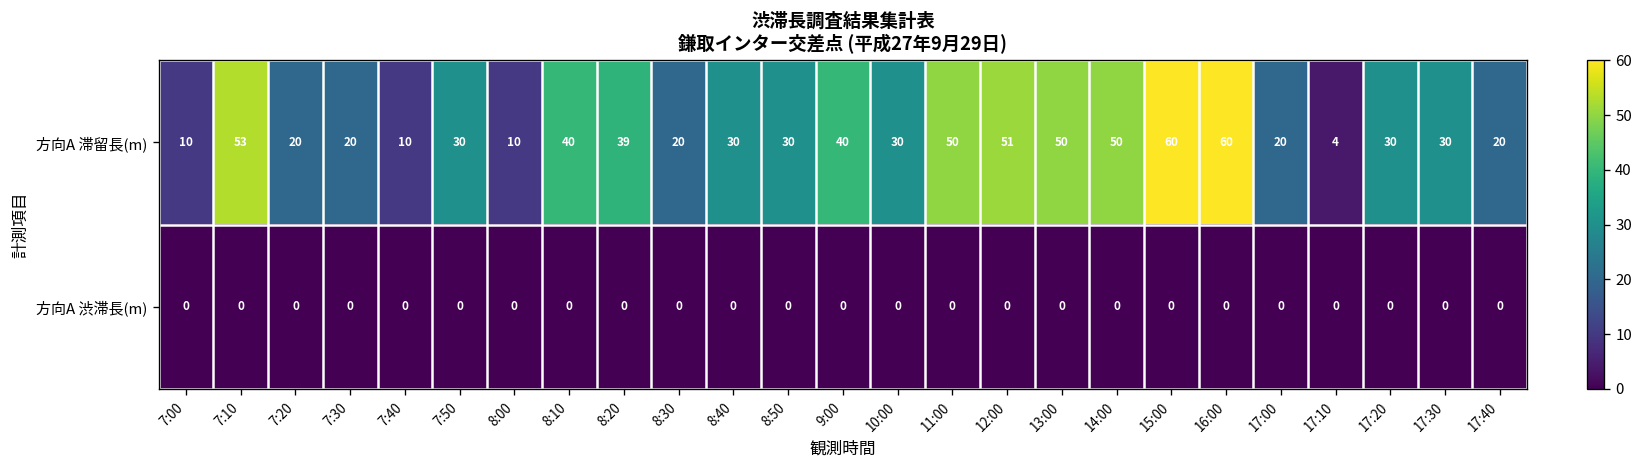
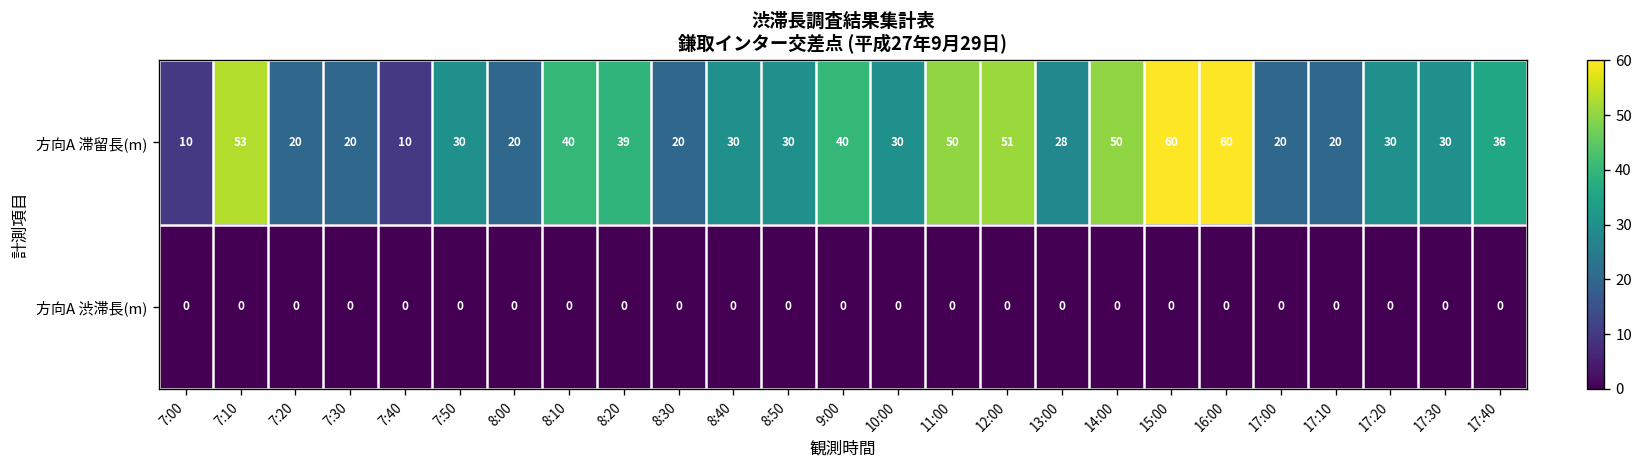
  {
    "方向A 滞留長(m)": {
      "7:00": 10,
      "7:10": 53,
      "7:20": 20,
      "7:30": 20,
      "7:40": 10,
      "7:50": 30,
-     "8:00": 10,
+     "8:00": 20,
      "8:10": 40,
      "8:20": 39,
      "8:30": 20,
      "8:40": 30,
      "8:50": 30,
      "9:00": 40,
      "10:00": 30,
      "11:00": 50,
      "12:00": 51,
-     "13:00": 50,
+     "13:00": 28,
      "14:00": 50,
      "15:00": 60,
      "16:00": 60,
      "17:00": 20,
-     "17:10": 4,
+     "17:10": 20,
      "17:20": 30,
      "17:30": 30,
-     "17:40": 20
+     "17:40": 36
    },
    "方向A 渋滞長(m)": {
      "7:00": 0,
      "7:10": 0,
      "7:20": 0,
      "7:30": 0,
      "7:40": 0,
      "7:50": 0,
      "8:00": 0,
      "8:10": 0,
      "8:20": 0,
      "8:30": 0,
      "8:40": 0,
      "8:50": 0,
      "9:00": 0,
      "10:00": 0,
      "11:00": 0,
      "12:00": 0,
      "13:00": 0,
      "14:00": 0,
      "15:00": 0,
      "16:00": 0,
      "17:00": 0,
      "17:10": 0,
      "17:20": 0,
      "17:30": 0,
      "17:40": 0
    }
  }
